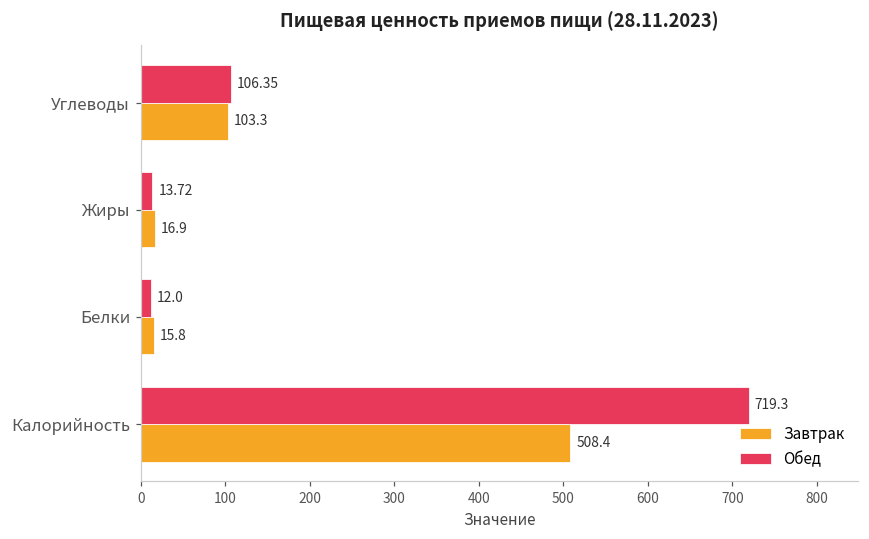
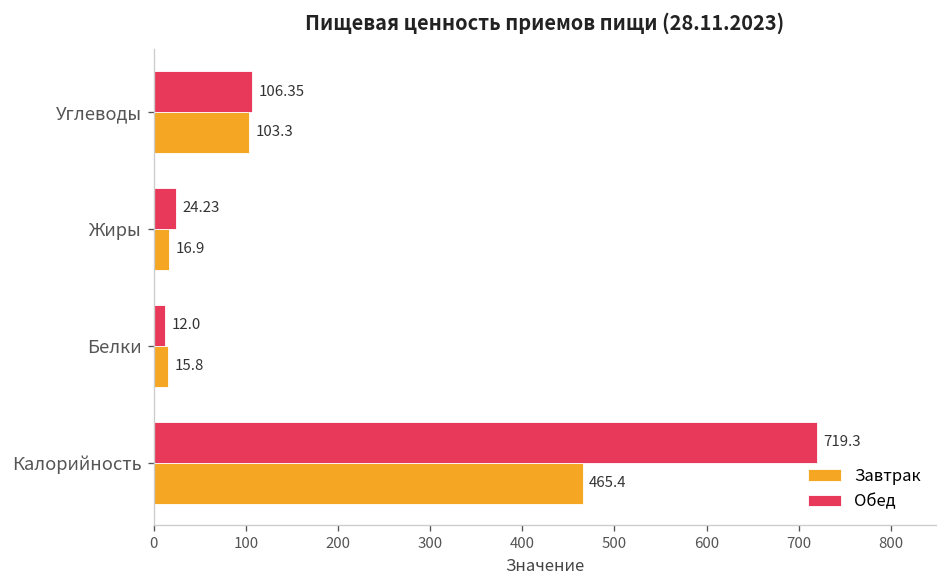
  {
    "Завтрак": {
      "Углеводы": 103.3,
      "Жиры": 16.9,
      "Белки": 15.8,
-     "Калорийность": 508.4
+     "Калорийность": 465.4
    },
    "Обед": {
      "Углеводы": 106.35,
-     "Жиры": 13.72,
+     "Жиры": 24.23,
      "Белки": 12.0,
      "Калорийность": 719.3
    }
  }
